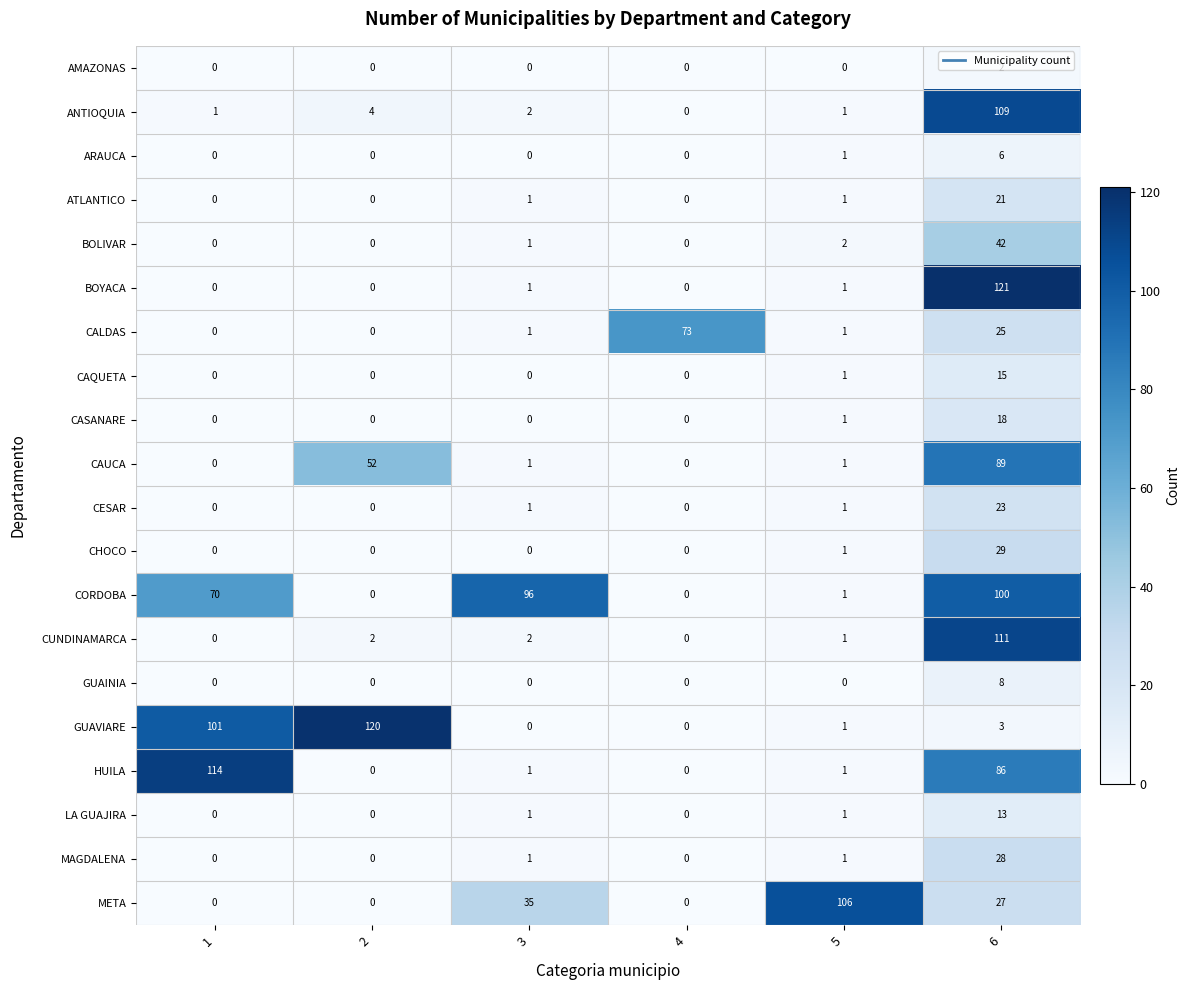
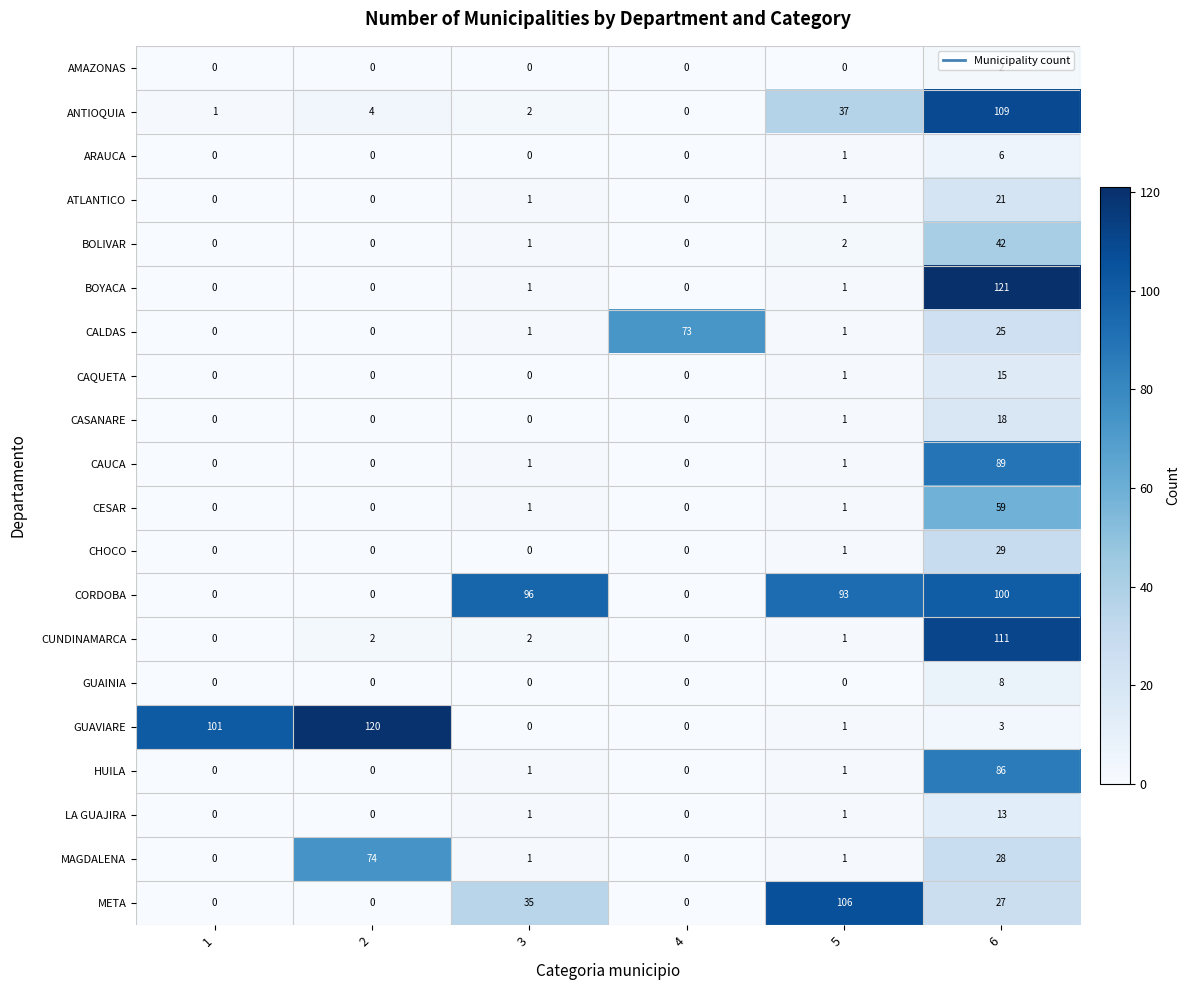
  {
    "AMAZONAS": {
      "1": 0,
      "2": 0,
      "3": 0,
      "4": 0,
      "5": 0
    },
    "ANTIOQUIA": {
      "1": 1,
      "2": 4,
      "3": 2,
      "4": 0,
-     "5": 1,
+     "5": 37,
      "6": 109
    },
    "ARAUCA": {
      "1": 0,
      "2": 0,
      "3": 0,
      "4": 0,
      "5": 1,
      "6": 6
    },
    "ATLANTICO": {
      "1": 0,
      "2": 0,
      "3": 1,
      "4": 0,
      "5": 1,
      "6": 21
    },
    "BOLIVAR": {
      "1": 0,
      "2": 0,
      "3": 1,
      "4": 0,
      "5": 2,
      "6": 42
    },
    "BOYACA": {
      "1": 0,
      "2": 0,
      "3": 1,
      "4": 0,
      "5": 1,
      "6": 121
    },
    "CALDAS": {
      "1": 0,
      "2": 0,
      "3": 1,
      "4": 73,
      "5": 1,
      "6": 25
    },
    "CAQUETA": {
      "1": 0,
      "2": 0,
      "3": 0,
      "4": 0,
      "5": 1,
      "6": 15
    },
    "CASANARE": {
      "1": 0,
      "2": 0,
      "3": 0,
      "4": 0,
      "5": 1,
      "6": 18
    },
    "CAUCA": {
      "1": 0,
-     "2": 52,
+     "2": 0,
      "3": 1,
      "4": 0,
      "5": 1,
      "6": 89
    },
    "CESAR": {
      "1": 0,
      "2": 0,
      "3": 1,
      "4": 0,
      "5": 1,
-     "6": 23
+     "6": 59
    },
    "CHOCO": {
      "1": 0,
      "2": 0,
      "3": 0,
      "4": 0,
      "5": 1,
      "6": 29
    },
    "CORDOBA": {
-     "1": 70,
+     "1": 0,
      "2": 0,
      "3": 96,
      "4": 0,
-     "5": 1,
+     "5": 93,
      "6": 100
    },
    "CUNDINAMARCA": {
      "1": 0,
      "2": 2,
      "3": 2,
      "4": 0,
      "5": 1,
      "6": 111
    },
    "GUAINIA": {
      "1": 0,
      "2": 0,
      "3": 0,
      "4": 0,
      "5": 0,
      "6": 8
    },
    "GUAVIARE": {
      "1": 101,
      "2": 120,
      "3": 0,
      "4": 0,
      "5": 1,
      "6": 3
    },
    "HUILA": {
-     "1": 114,
+     "1": 0,
      "2": 0,
      "3": 1,
      "4": 0,
      "5": 1,
      "6": 86
    },
    "LA GUAJIRA": {
      "1": 0,
      "2": 0,
      "3": 1,
      "4": 0,
      "5": 1,
      "6": 13
    },
    "MAGDALENA": {
      "1": 0,
-     "2": 0,
+     "2": 74,
      "3": 1,
      "4": 0,
      "5": 1,
      "6": 28
    },
    "META": {
      "1": 0,
      "2": 0,
      "3": 35,
      "4": 0,
      "5": 106,
      "6": 27
    }
  }
